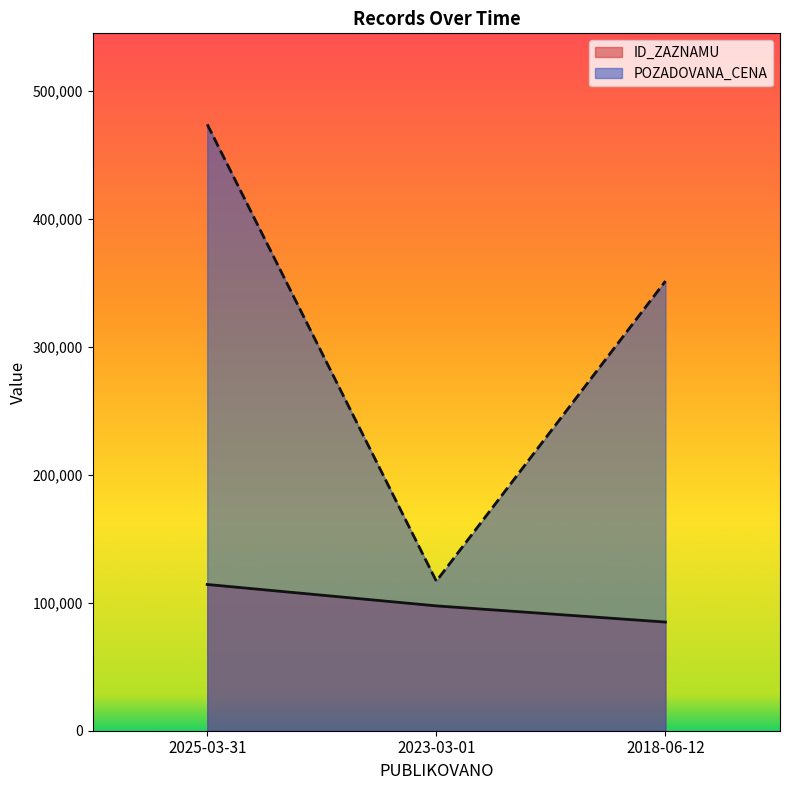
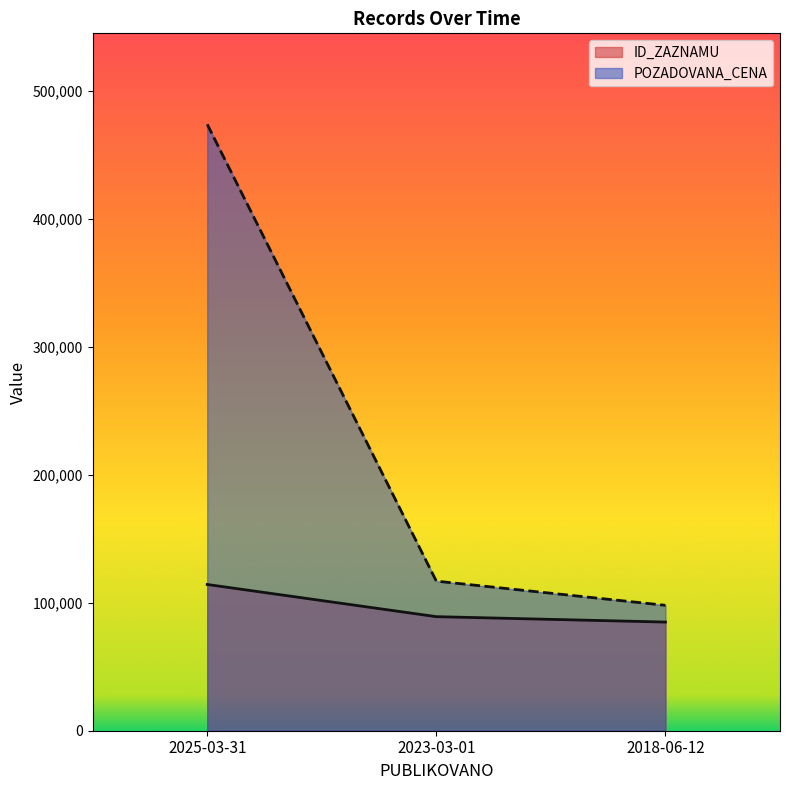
  {
    "ID_ZAZNAMU": {
      "2025-03-31": "114,000",
-     "2023-03-01": "98,000",
+     "2023-03-01": "89,000",
      "2018-06-12": "85,000"
    },
    "POZADOVANA_CENA": {
      "2025-03-31": "474,000",
      "2023-03-01": "117,000",
-     "2018-06-12": "351,000"
+     "2018-06-12": "98,000"
    }
  }
